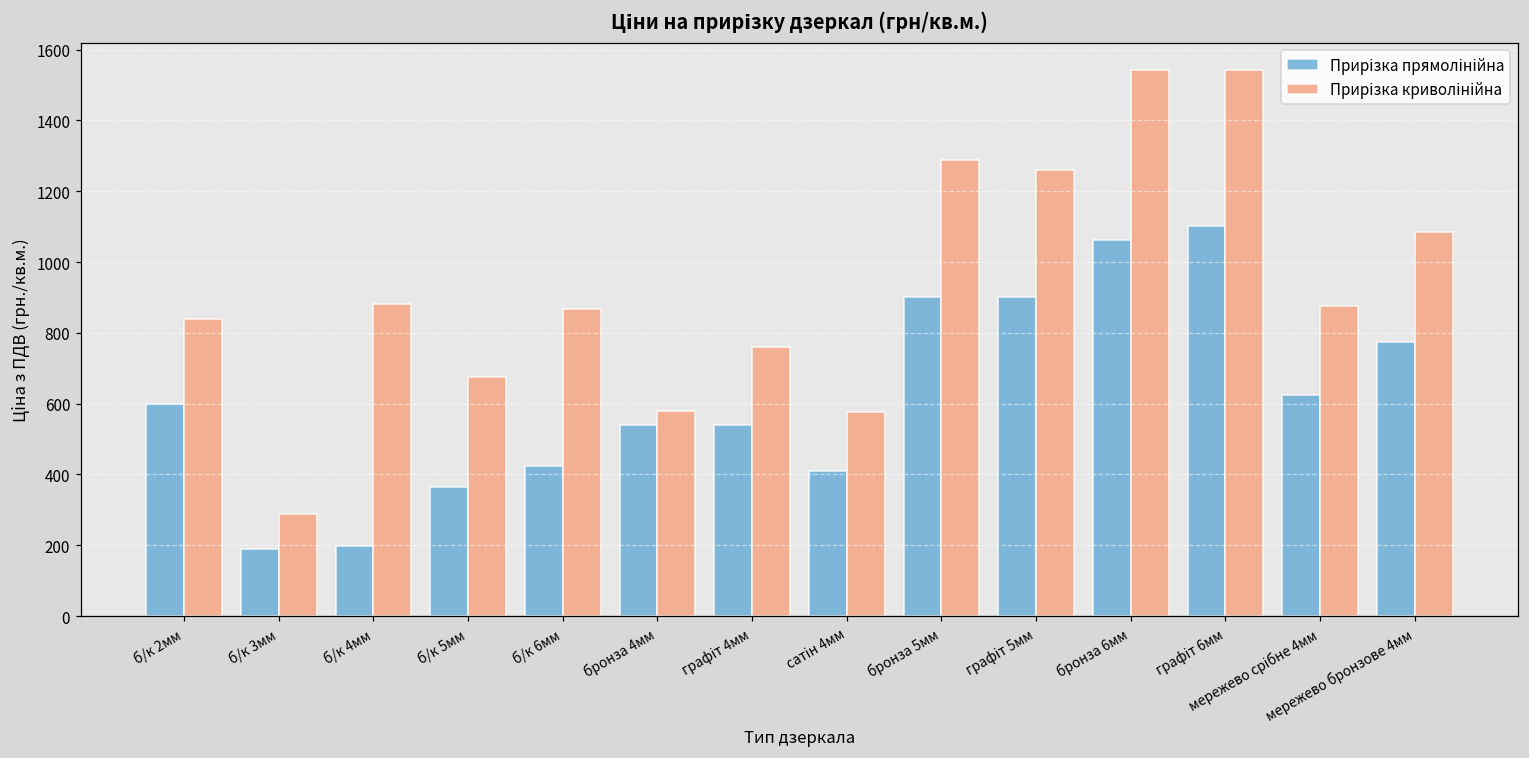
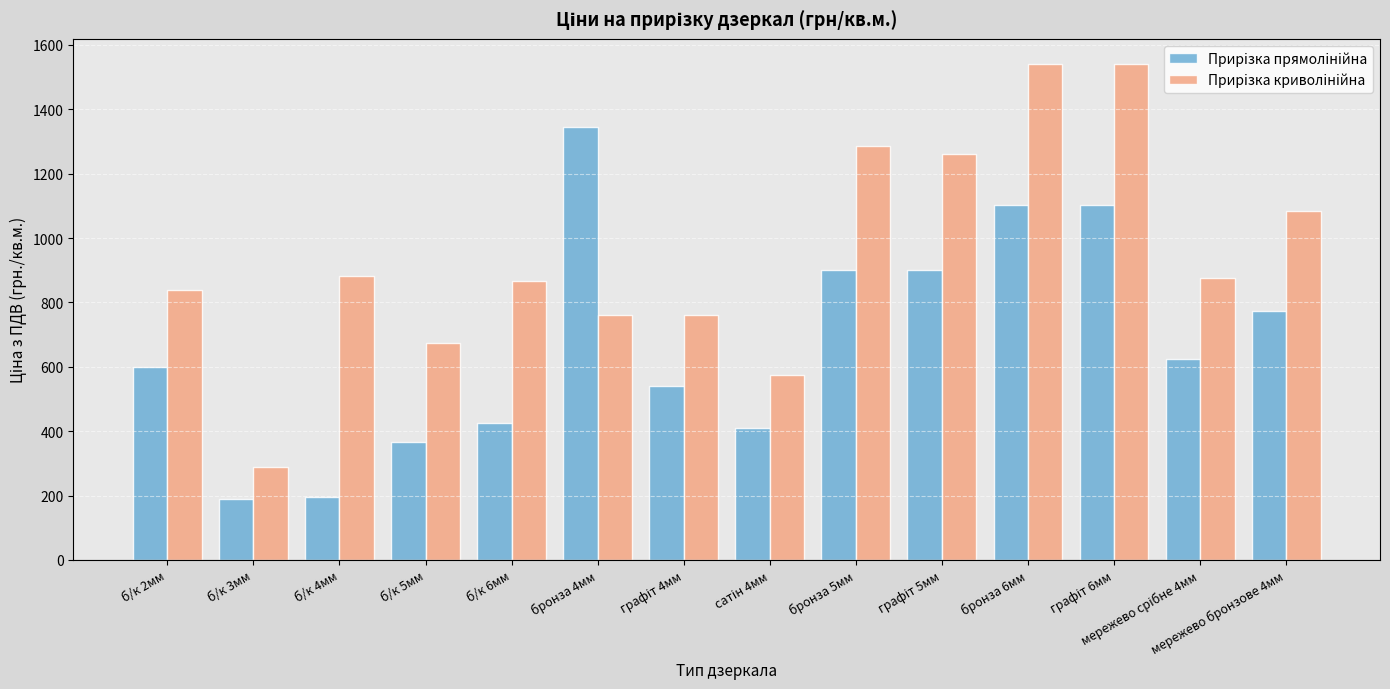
  {
    "Прирізка прямолінійна": {
      "б/к 2мм": 600,
      "б/к 3мм": 190,
      "б/к 4мм": 200,
      "б/к 5мм": 370,
      "б/к 6мм": 430,
-     "бронза 4мм": 540,
+     "бронза 4мм": 1340,
      "графіт 4мм": 540,
      "сатін 4мм": 410,
      "бронза 5мм": 900,
      "графіт 5мм": 900,
-     "бронза 6мм": 1060,
+     "бронза 6мм": 1100,
      "графіт 6мм": 1100,
      "мережево срібне 4мм": 620,
      "мережево бронзове 4мм": 780
    },
    "Прирізка криволінійна": {
      "б/к 2мм": 840,
      "б/к 3мм": 290,
      "б/к 4мм": 880,
      "б/к 5мм": 680,
      "б/к 6мм": 870,
-     "бронза 4мм": 580,
+     "бронза 4мм": 760,
      "графіт 4мм": 760,
      "сатін 4мм": 580,
      "бронза 5мм": 1290,
      "графіт 5мм": 1260,
      "бронза 6мм": 1540,
      "графіт 6мм": 1540,
      "мережево срібне 4мм": 880,
      "мережево бронзове 4мм": 1090
    }
  }
